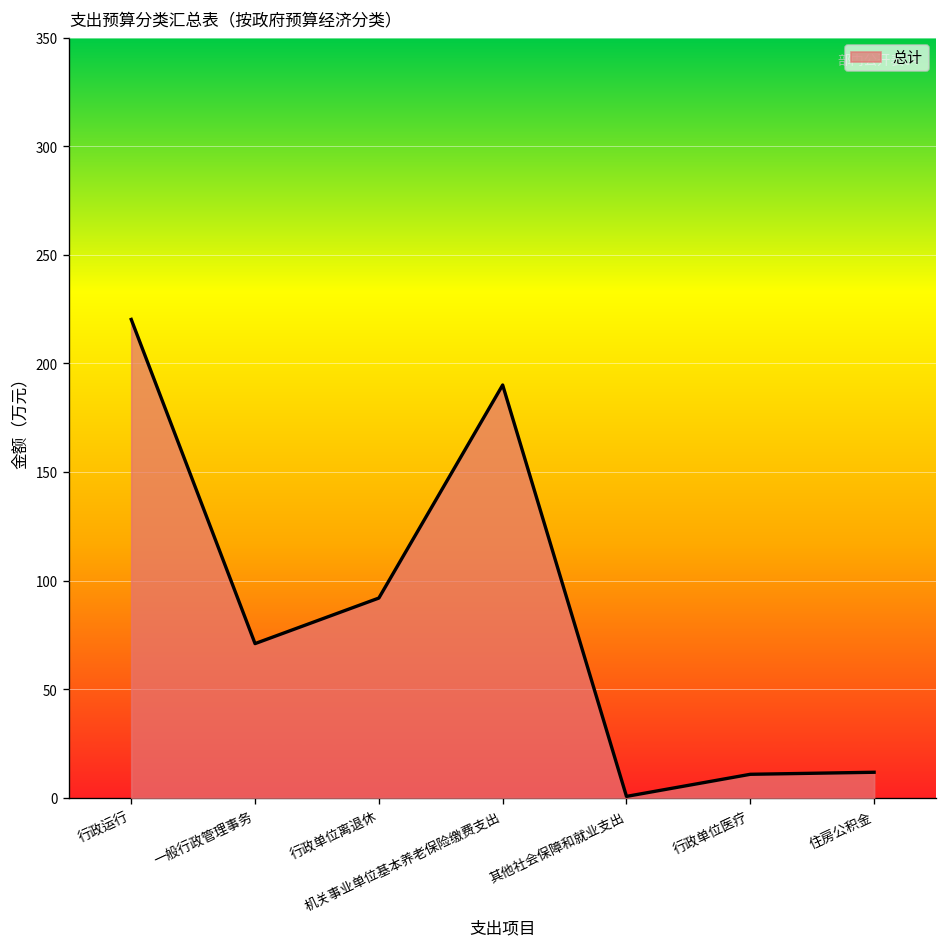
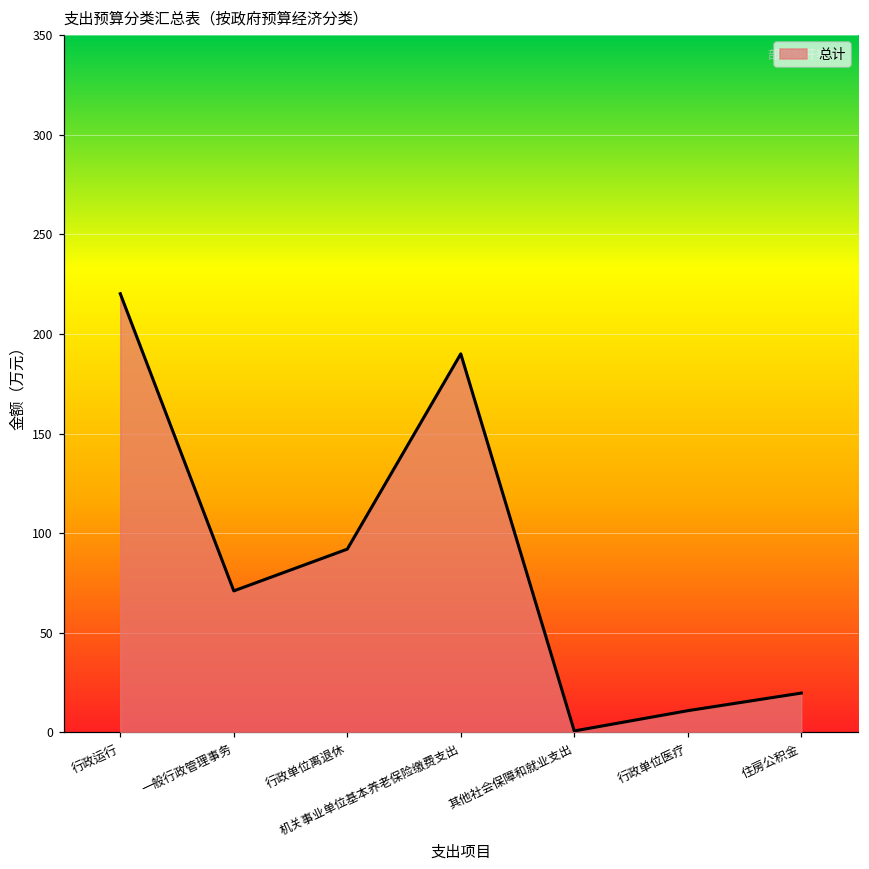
  {
    "行政运行": 220,
    "一般行政管理事务": 71,
    "行政单位离退休": 92,
    "机关事业单位基本养老保险缴费支出": 190,
    "其他社会保障和就业支出": 1,
    "行政单位医疗": 11,
-   "住房公积金": 12
+   "住房公积金": 20
  }
